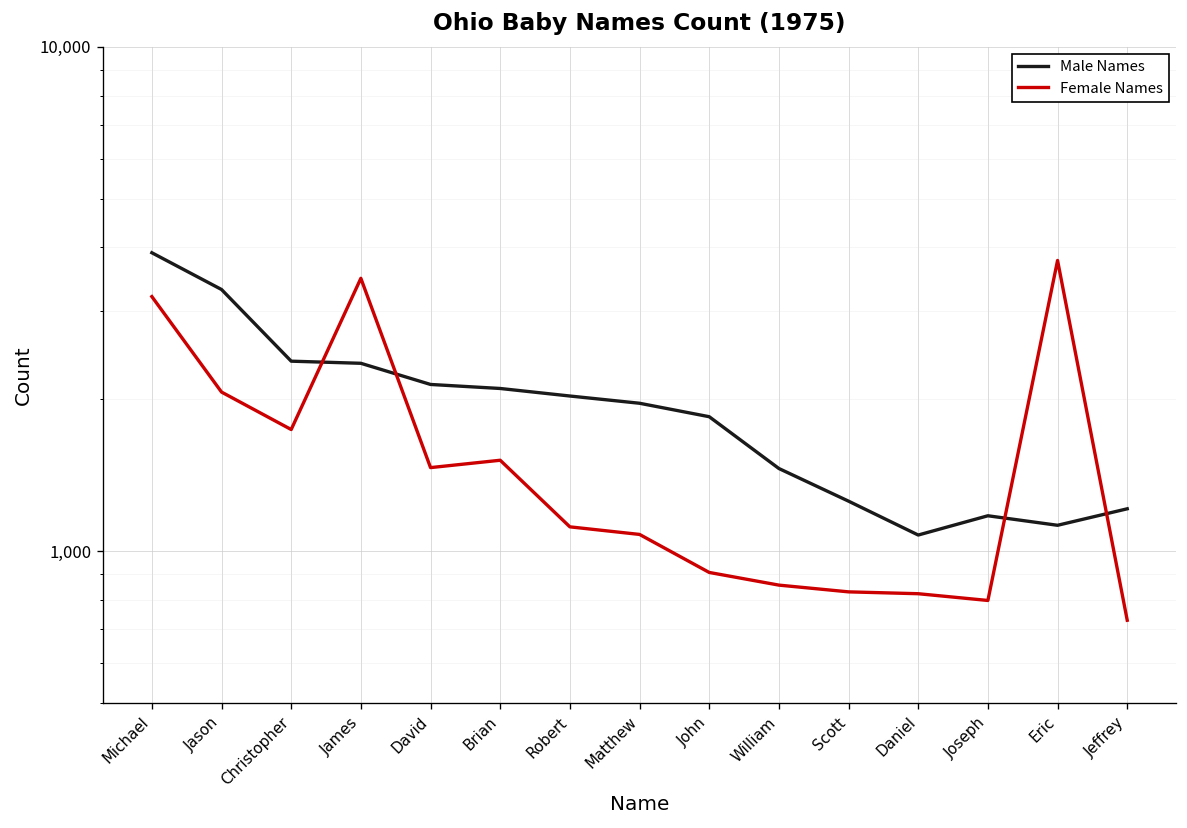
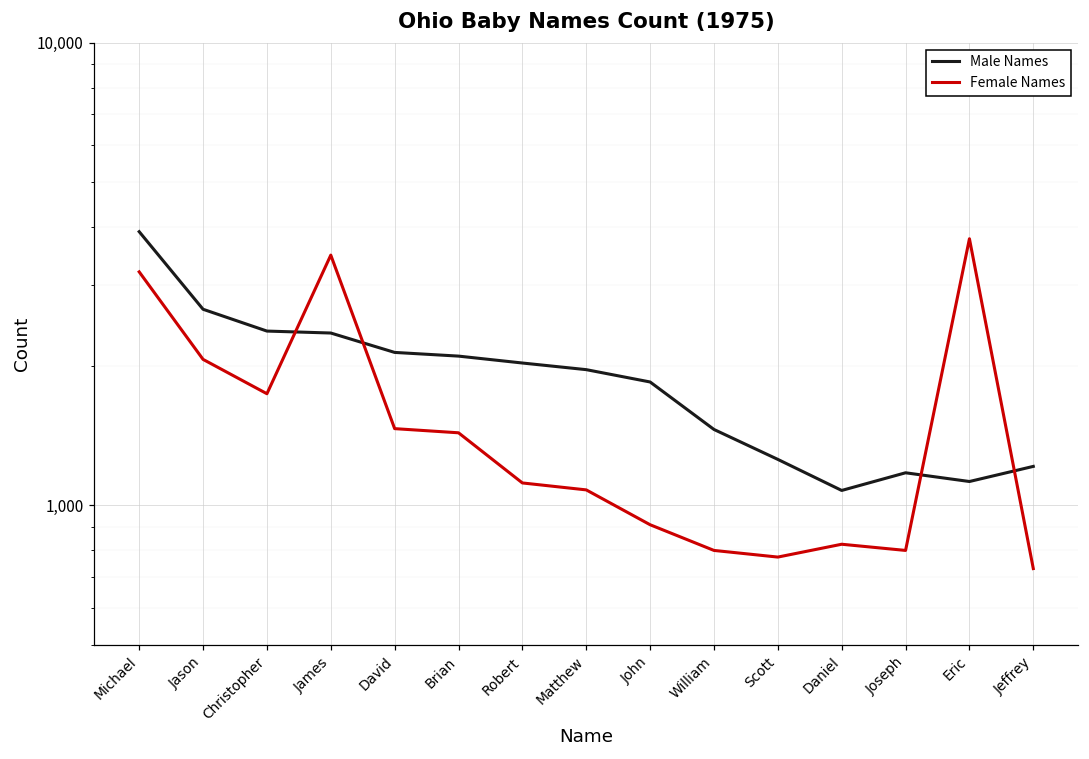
  {
    "Male Names": {
      "Michael": "3,900",
-     "Jason": "3,300",
+     "Jason": "2,700",
      "Christopher": "2,400",
      "James": "2,400",
      "David": "2,100",
      "Brian": "2,100",
      "Robert": "2,000",
      "Matthew": "2,000",
      "John": "1,800",
      "William": "1,460",
      "Scott": "1,260",
      "Daniel": "1,080",
      "Joseph": "1,180",
      "Eric": "1,130",
      "Jeffrey": "1,210"
    },
    "Female Names": {
      "Michael": "3,200",
      "Jason": "2,100",
      "Christopher": "1,740",
      "James": "3,500",
      "David": "1,470",
-     "Brian": "1,520",
+     "Brian": "1,440",
      "Robert": "1,120",
      "Matthew": "1,080",
      "John": "910",
-     "William": "860",
-     "Scott": "830",
+     "William": "800",
+     "Scott": "770",
      "Daniel": "820",
      "Joseph": "800",
      "Eric": "3,800",
      "Jeffrey": "730"
    }
  }
